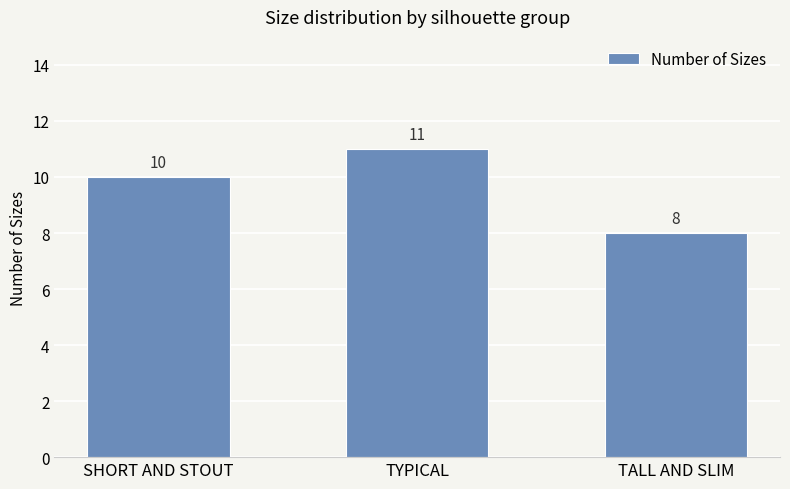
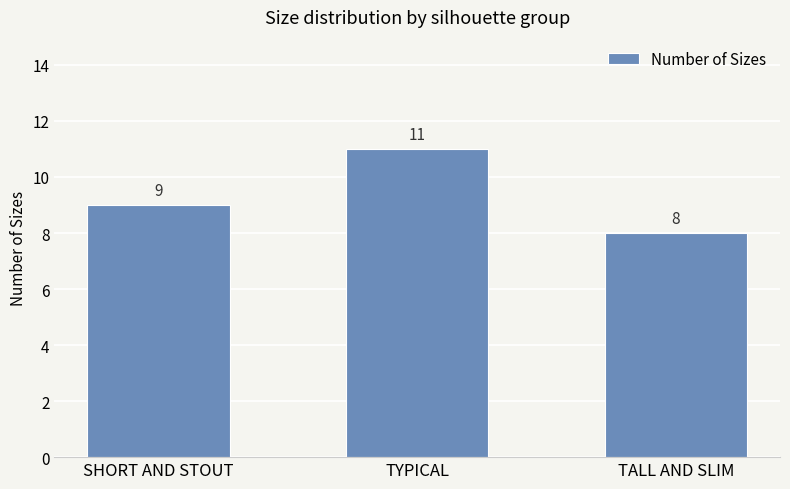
  {
-   "SHORT AND STOUT": 10,
+   "SHORT AND STOUT": 9,
    "TYPICAL": 11,
    "TALL AND SLIM": 8
  }
